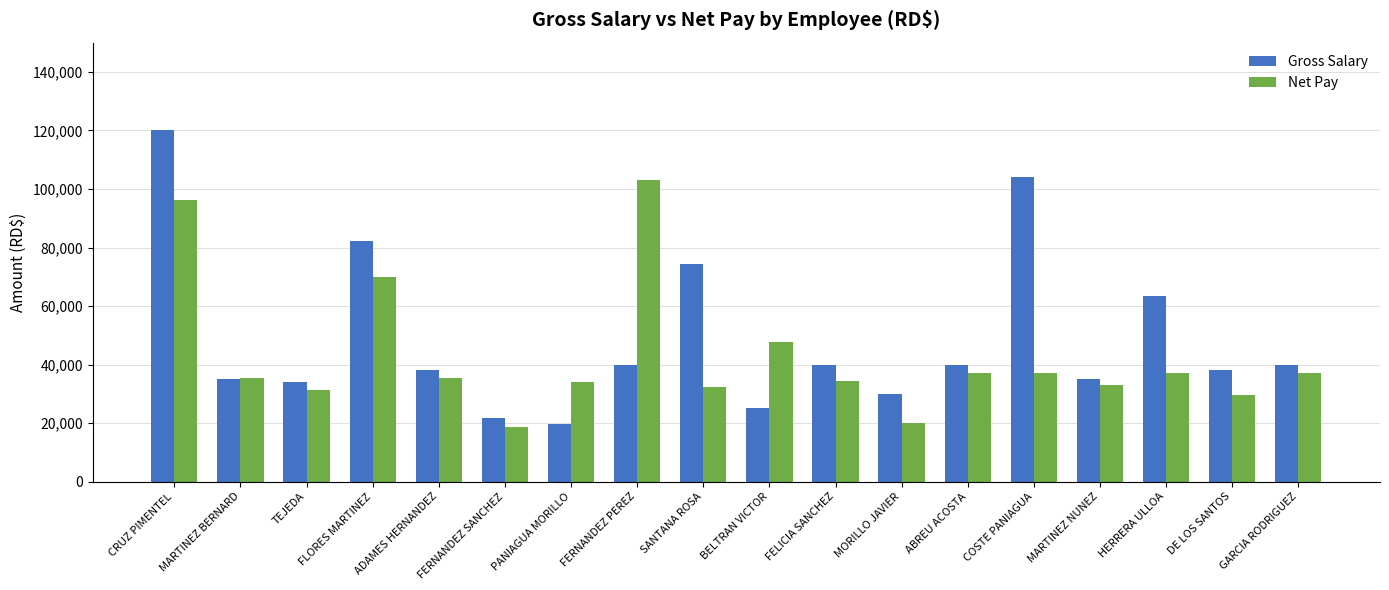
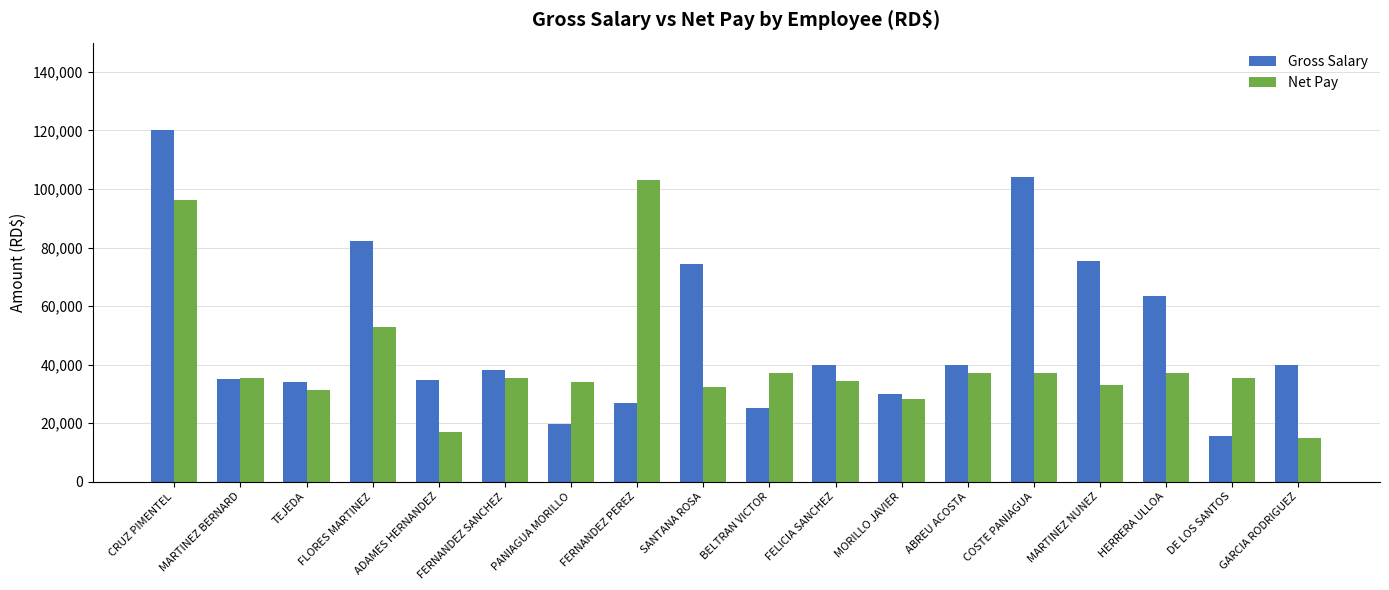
  {
    "Gross Salary": {
      "CRUZ PIMENTEL": "120,000",
      "MARTINEZ BERNARD": "35,000",
      "TEJEDA": "34,000",
      "FLORES MARTINEZ": "82,000",
-     "ADAMES HERNANDEZ": "38,000",
-     "FERNANDEZ SANCHEZ": "22,000",
+     "ADAMES HERNANDEZ": "35,000",
+     "FERNANDEZ SANCHEZ": "38,000",
      "PANIAGUA MORILLO": "20,000",
-     "FERNANDEZ PEREZ": "40,000",
+     "FERNANDEZ PEREZ": "27,000",
      "SANTANA ROSA": "74,000",
      "BELTRAN VICTOR": "25,000",
      "FELICIA SANCHEZ": "40,000",
      "MORILLO JAVIER": "30,000",
      "ABREU ACOSTA": "40,000",
      "COSTE PANIAGUA": "104,000",
-     "MARTINEZ NUNEZ": "35,000",
+     "MARTINEZ NUNEZ": "75,000",
      "HERRERA ULLOA": "63,000",
-     "DE LOS SANTOS": "38,000",
+     "DE LOS SANTOS": "16,000",
      "GARCIA RODRIGUEZ": "40,000"
    },
    "Net Pay": {
      "CRUZ PIMENTEL": "96,000",
      "MARTINEZ BERNARD": "36,000",
      "TEJEDA": "31,000",
-     "FLORES MARTINEZ": "70,000",
-     "ADAMES HERNANDEZ": "36,000",
-     "FERNANDEZ SANCHEZ": "19,000",
+     "FLORES MARTINEZ": "53,000",
+     "ADAMES HERNANDEZ": "17,000",
+     "FERNANDEZ SANCHEZ": "36,000",
      "PANIAGUA MORILLO": "34,000",
      "FERNANDEZ PEREZ": "103,000",
      "SANTANA ROSA": "32,000",
-     "BELTRAN VICTOR": "48,000",
+     "BELTRAN VICTOR": "37,000",
      "FELICIA SANCHEZ": "34,000",
-     "MORILLO JAVIER": "20,000",
+     "MORILLO JAVIER": "28,000",
      "ABREU ACOSTA": "37,000",
      "COSTE PANIAGUA": "37,000",
      "MARTINEZ NUNEZ": "33,000",
      "HERRERA ULLOA": "37,000",
-     "DE LOS SANTOS": "29,000",
-     "GARCIA RODRIGUEZ": "37,000"
+     "DE LOS SANTOS": "36,000",
+     "GARCIA RODRIGUEZ": "15,000"
    }
  }
